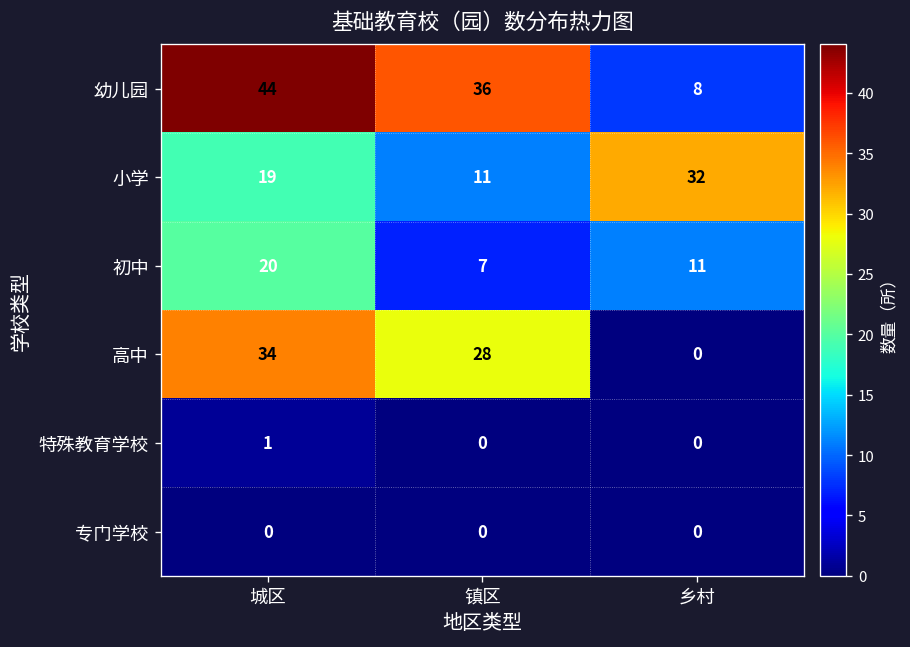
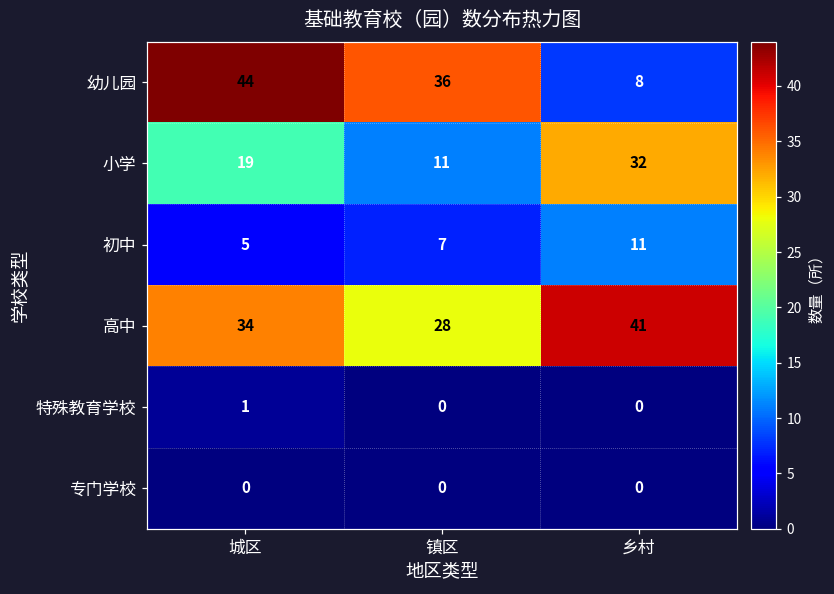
  {
    "幼儿园": {
      "城区": 44,
      "镇区": 36,
      "乡村": 8
    },
    "小学": {
      "城区": 19,
      "镇区": 11,
      "乡村": 32
    },
    "初中": {
-     "城区": 20,
+     "城区": 5,
      "镇区": 7,
      "乡村": 11
    },
    "高中": {
      "城区": 34,
      "镇区": 28,
-     "乡村": 0
+     "乡村": 41
    },
    "特殊教育学校": {
      "城区": 1,
      "镇区": 0,
      "乡村": 0
    },
    "专门学校": {
      "城区": 0,
      "镇区": 0,
      "乡村": 0
    }
  }
